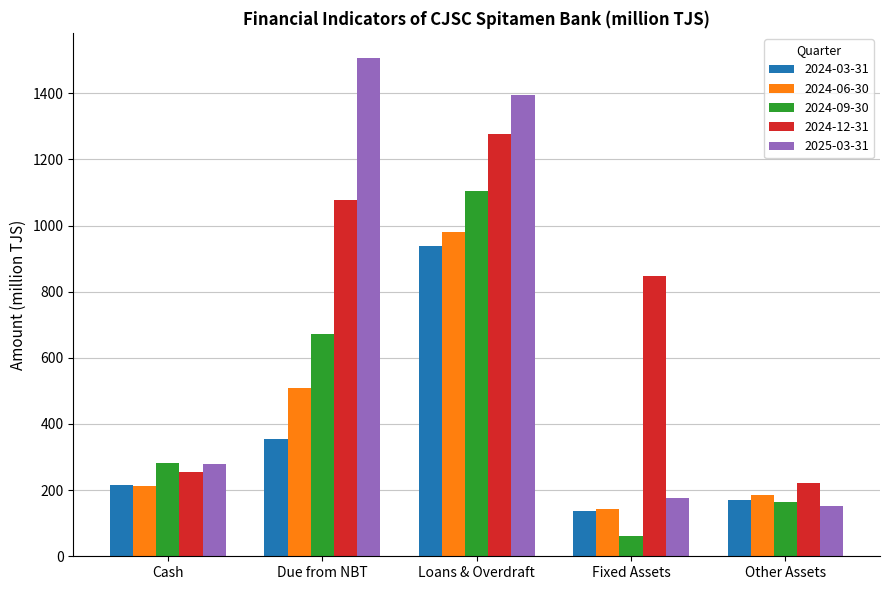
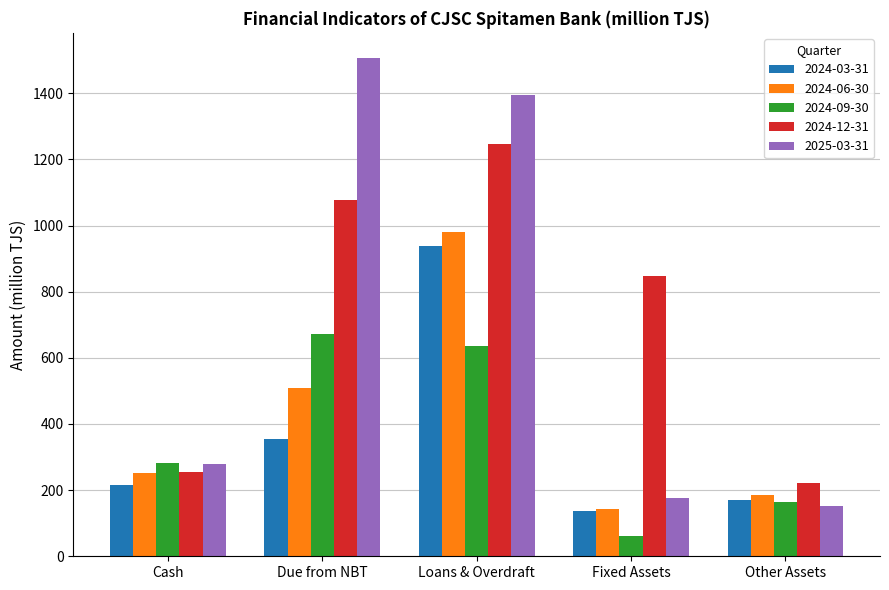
  {
    "2024-03-31": {
      "Cash": 220,
      "Due from NBT": 350,
      "Loans & Overdraft": 940,
      "Fixed Assets": 140,
      "Other Assets": 170
    },
    "2024-06-30": {
-     "Cash": 210,
+     "Cash": 250,
      "Due from NBT": 510,
      "Loans & Overdraft": 980,
      "Fixed Assets": 140,
      "Other Assets": 190
    },
    "2024-09-30": {
      "Cash": 280,
      "Due from NBT": 670,
-     "Loans & Overdraft": 1100,
+     "Loans & Overdraft": 640,
      "Fixed Assets": 60,
      "Other Assets": 170
    },
    "2024-12-31": {
      "Cash": 260,
      "Due from NBT": 1080,
-     "Loans & Overdraft": 1280,
+     "Loans & Overdraft": 1250,
      "Fixed Assets": 850,
      "Other Assets": 220
    },
    "2025-03-31": {
      "Cash": 280,
      "Due from NBT": 1510,
      "Loans & Overdraft": 1390,
      "Fixed Assets": 170,
      "Other Assets": 150
    }
  }
